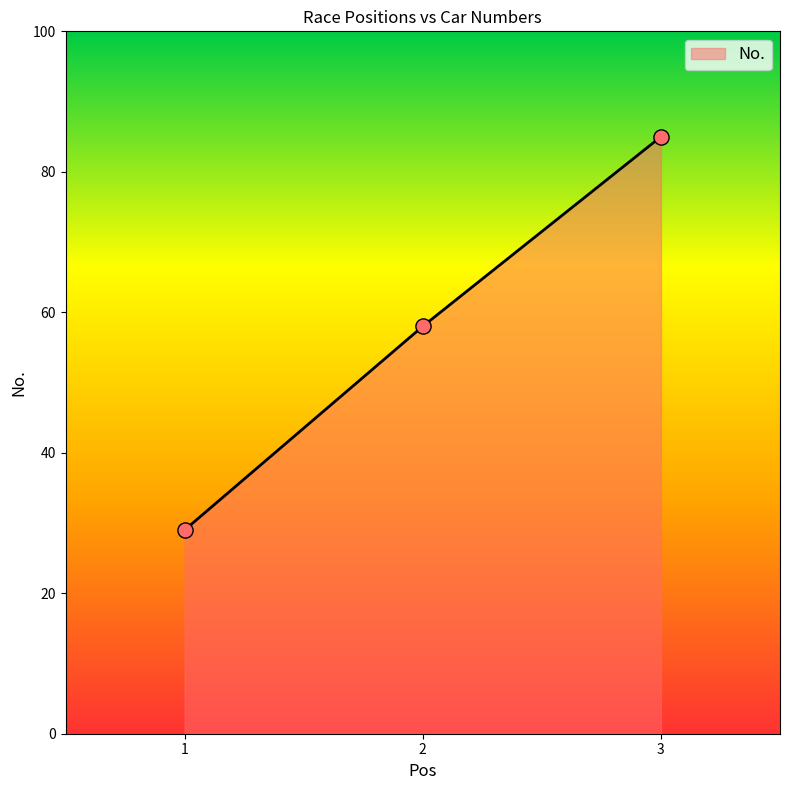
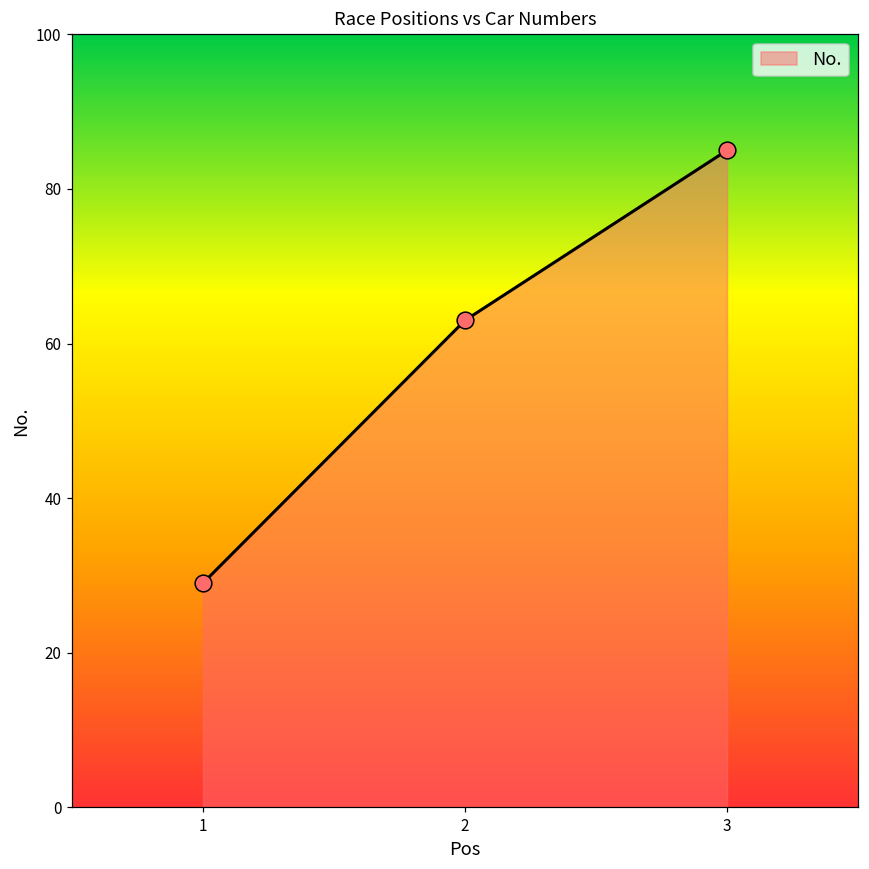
  {
    "1": 29,
-   "2": 58,
+   "2": 63,
    "3": 85
  }
